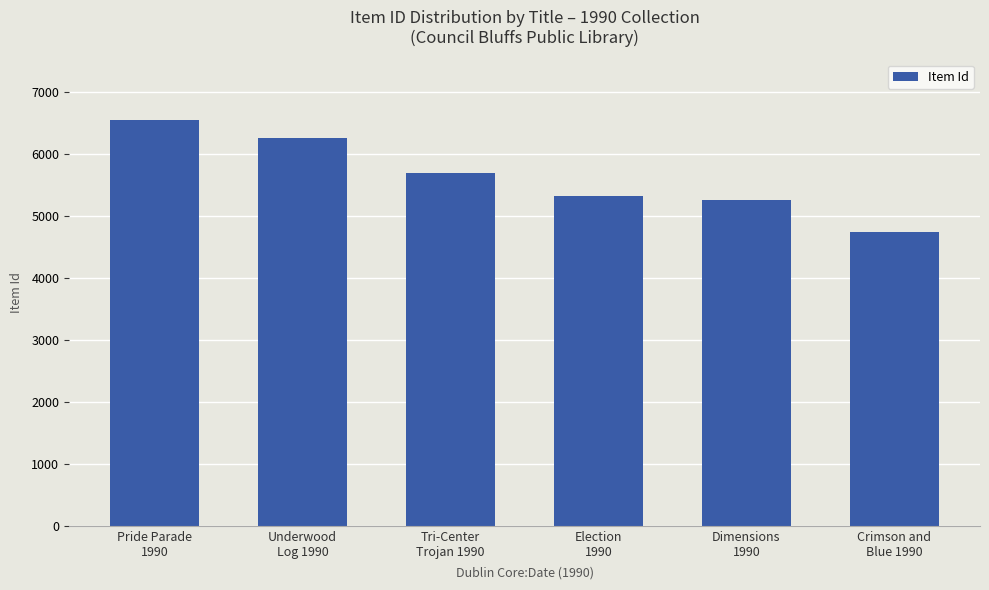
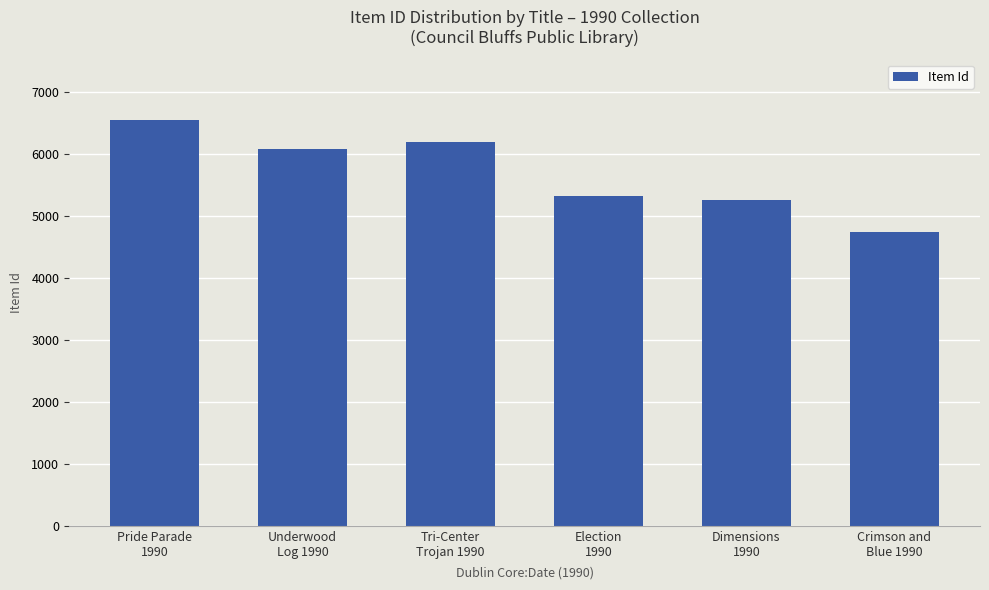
  {
    "Pride Parade 1990": 6500,
-   "Underwood Log 1990": 6300,
-   "Tri-Center Trojan 1990": 5700,
+   "Underwood Log 1990": 6100,
+   "Tri-Center Trojan 1990": 6200,
    "Election 1990": 5300,
    "Dimensions 1990": 5300,
    "Crimson and Blue 1990": 4700
  }
